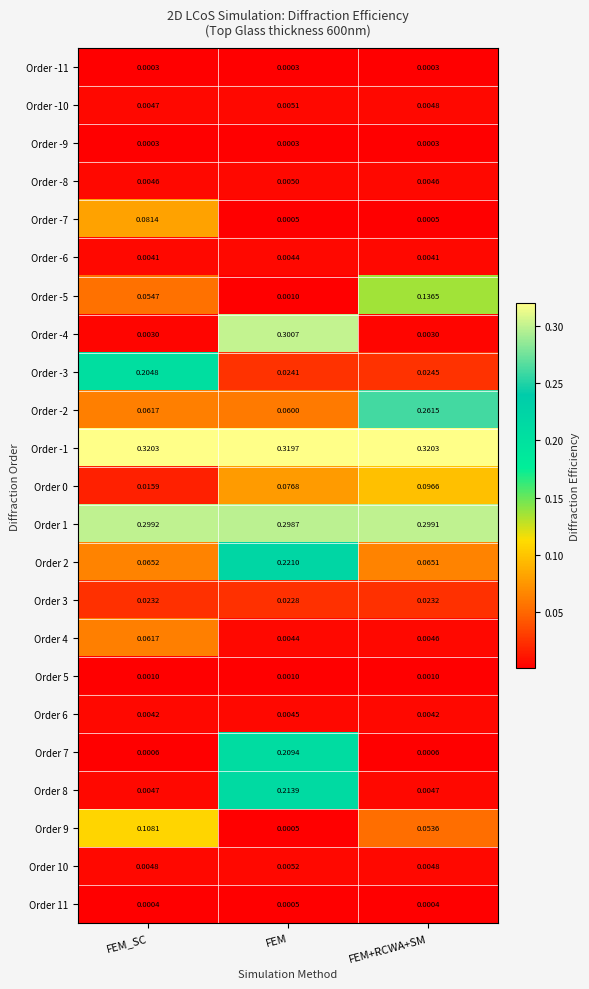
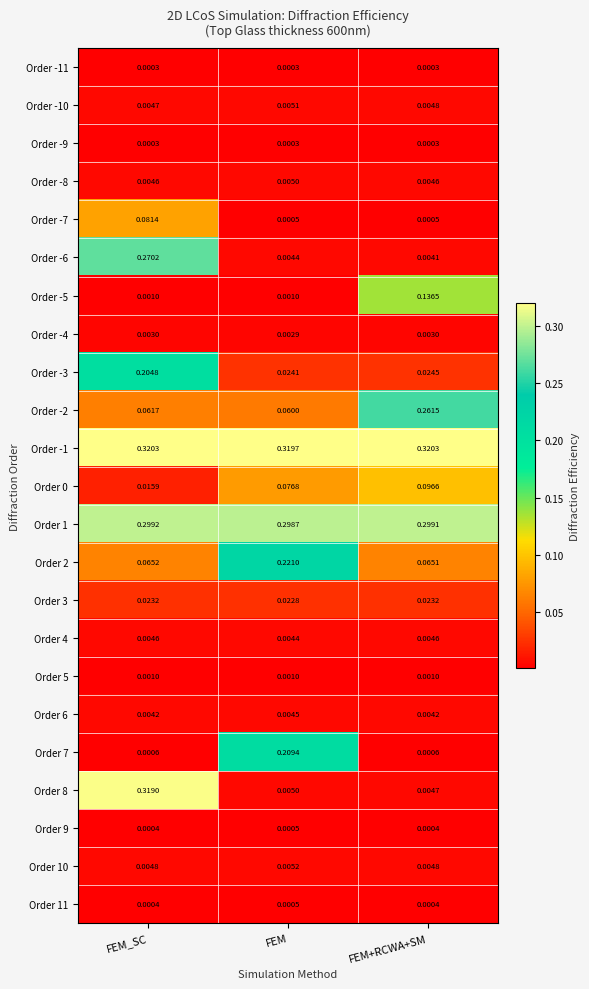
  {
    "Order -11": {
      "FEM_SC": 0.0003,
      "FEM": 0.0003,
      "FEM+RCWA+SM": 0.0003
    },
    "Order -10": {
      "FEM_SC": 0.0047,
      "FEM": 0.0051,
      "FEM+RCWA+SM": 0.0048
    },
    "Order -9": {
      "FEM_SC": 0.0003,
      "FEM": 0.0003,
      "FEM+RCWA+SM": 0.0003
    },
    "Order -8": {
      "FEM_SC": 0.0046,
      "FEM": 0.0050,
      "FEM+RCWA+SM": 0.0046
    },
    "Order -7": {
      "FEM_SC": 0.0814,
      "FEM": 0.0005,
      "FEM+RCWA+SM": 0.0005
    },
    "Order -6": {
-     "FEM_SC": 0.0041,
+     "FEM_SC": 0.2702,
      "FEM": 0.0044,
      "FEM+RCWA+SM": 0.0041
    },
    "Order -5": {
-     "FEM_SC": 0.0547,
+     "FEM_SC": 0.0010,
      "FEM": 0.0010,
      "FEM+RCWA+SM": 0.1365
    },
    "Order -4": {
      "FEM_SC": 0.0030,
-     "FEM": 0.3007,
+     "FEM": 0.0029,
      "FEM+RCWA+SM": 0.0030
    },
    "Order -3": {
      "FEM_SC": 0.2048,
      "FEM": 0.0241,
      "FEM+RCWA+SM": 0.0245
    },
    "Order -2": {
      "FEM_SC": 0.0617,
      "FEM": 0.0600,
      "FEM+RCWA+SM": 0.2615
    },
    "Order -1": {
      "FEM_SC": 0.3203,
      "FEM": 0.3197,
      "FEM+RCWA+SM": 0.3203
    },
    "Order 0": {
      "FEM_SC": 0.0159,
      "FEM": 0.0768,
      "FEM+RCWA+SM": 0.0966
    },
    "Order 1": {
      "FEM_SC": 0.2992,
      "FEM": 0.2987,
      "FEM+RCWA+SM": 0.2991
    },
    "Order 2": {
      "FEM_SC": 0.0652,
      "FEM": 0.2210,
      "FEM+RCWA+SM": 0.0651
    },
    "Order 3": {
      "FEM_SC": 0.0232,
      "FEM": 0.0228,
      "FEM+RCWA+SM": 0.0232
    },
    "Order 4": {
-     "FEM_SC": 0.0617,
+     "FEM_SC": 0.0046,
      "FEM": 0.0044,
      "FEM+RCWA+SM": 0.0046
    },
    "Order 5": {
      "FEM_SC": 0.0010,
      "FEM": 0.0010,
      "FEM+RCWA+SM": 0.0010
    },
    "Order 6": {
      "FEM_SC": 0.0042,
      "FEM": 0.0045,
      "FEM+RCWA+SM": 0.0042
    },
    "Order 7": {
      "FEM_SC": 0.0006,
      "FEM": 0.2094,
      "FEM+RCWA+SM": 0.0006
    },
    "Order 8": {
-     "FEM_SC": 0.0047,
-     "FEM": 0.2139,
+     "FEM_SC": 0.3190,
+     "FEM": 0.0050,
      "FEM+RCWA+SM": 0.0047
    },
    "Order 9": {
-     "FEM_SC": 0.1081,
+     "FEM_SC": 0.0004,
      "FEM": 0.0005,
-     "FEM+RCWA+SM": 0.0536
+     "FEM+RCWA+SM": 0.0004
    },
    "Order 10": {
      "FEM_SC": 0.0048,
      "FEM": 0.0052,
      "FEM+RCWA+SM": 0.0048
    },
    "Order 11": {
      "FEM_SC": 0.0004,
      "FEM": 0.0005,
      "FEM+RCWA+SM": 0.0004
    }
  }
